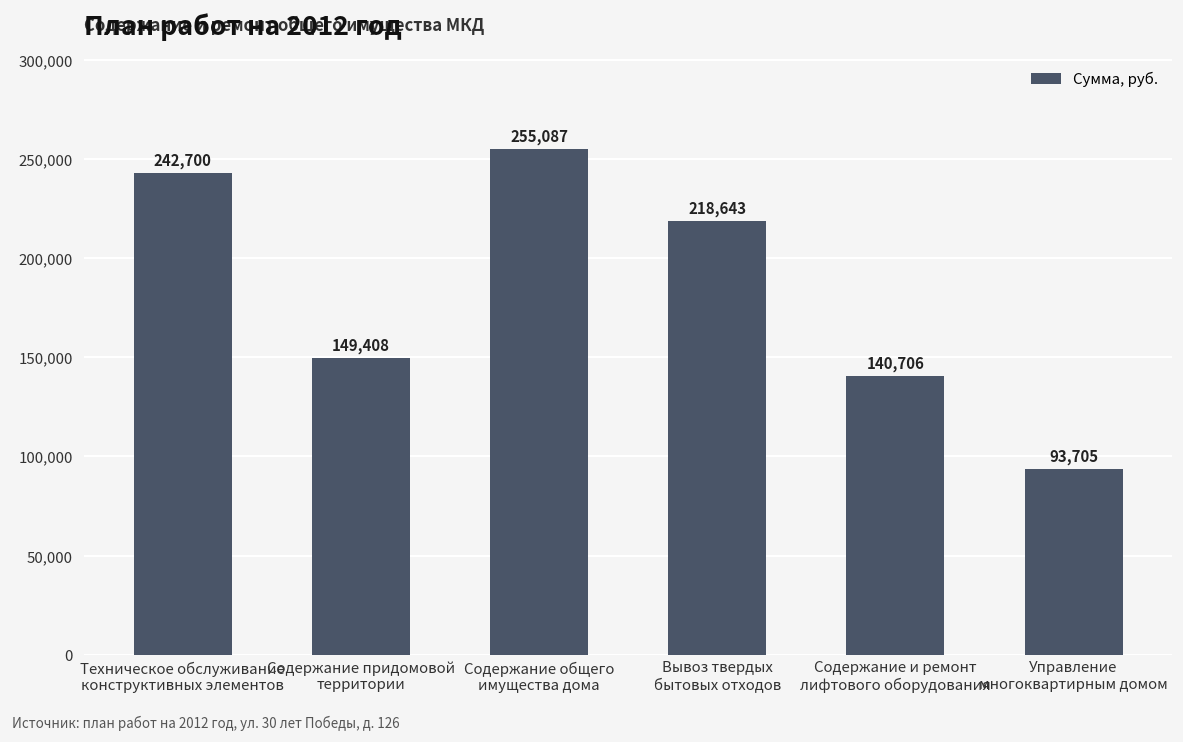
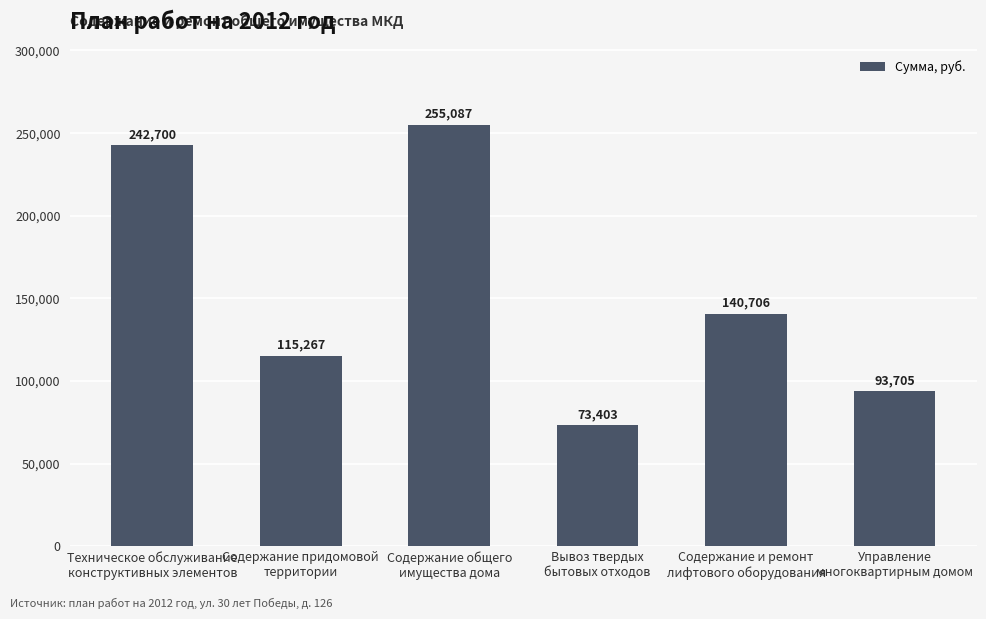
  {
    "Техническое обслуживание конструктивных элементов": "242,700",
-   "Содержание придомовой территории": "149,408",
+   "Содержание придомовой территории": "115,267",
    "Содержание общего имущества дома": "255,087",
-   "Вывоз твердых бытовых отходов": "218,643",
+   "Вывоз твердых бытовых отходов": "73,403",
    "Содержание и ремонт лифтового оборудования": "140,706",
    "Управление многоквартирным домом": "93,705"
  }
